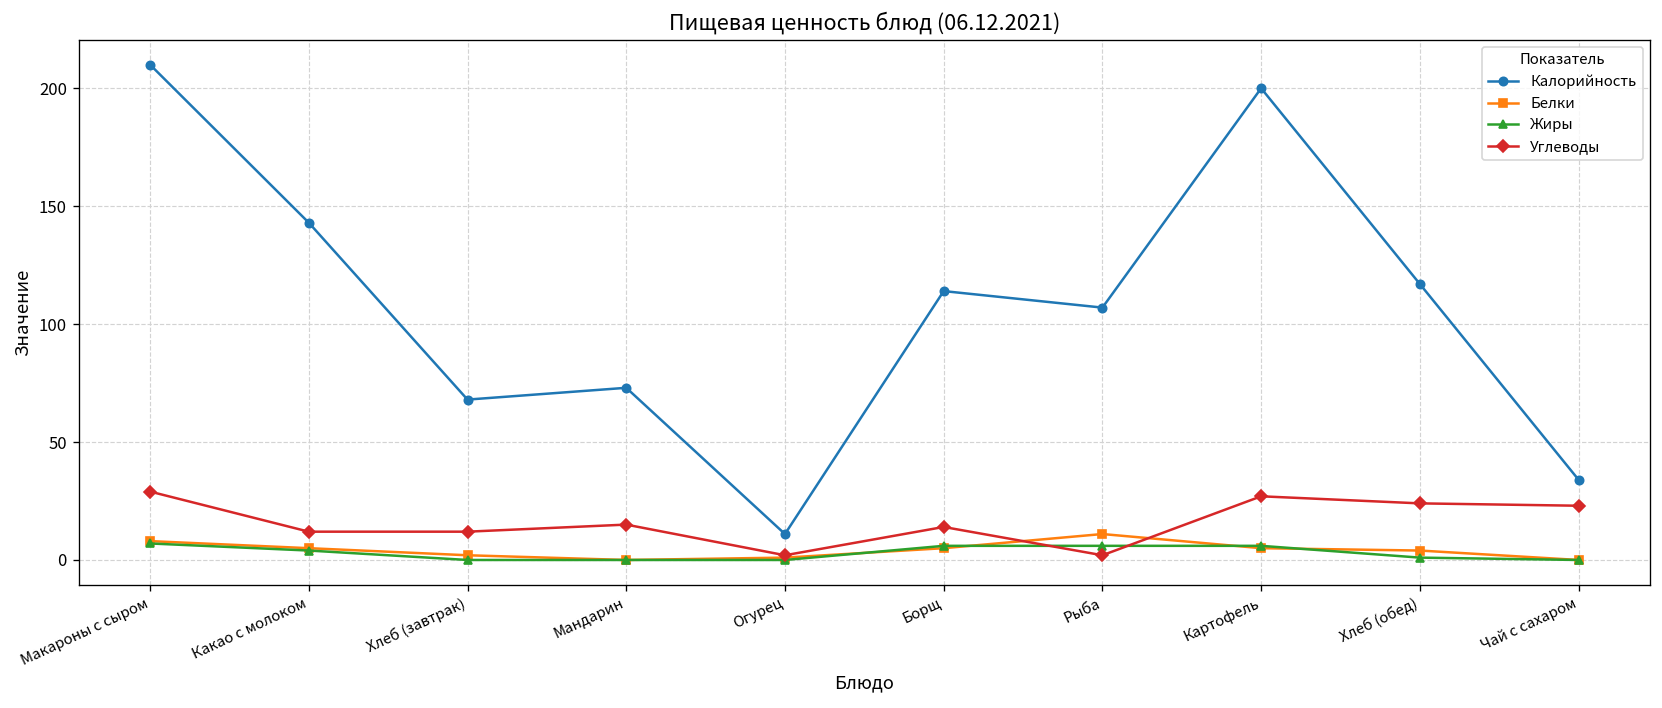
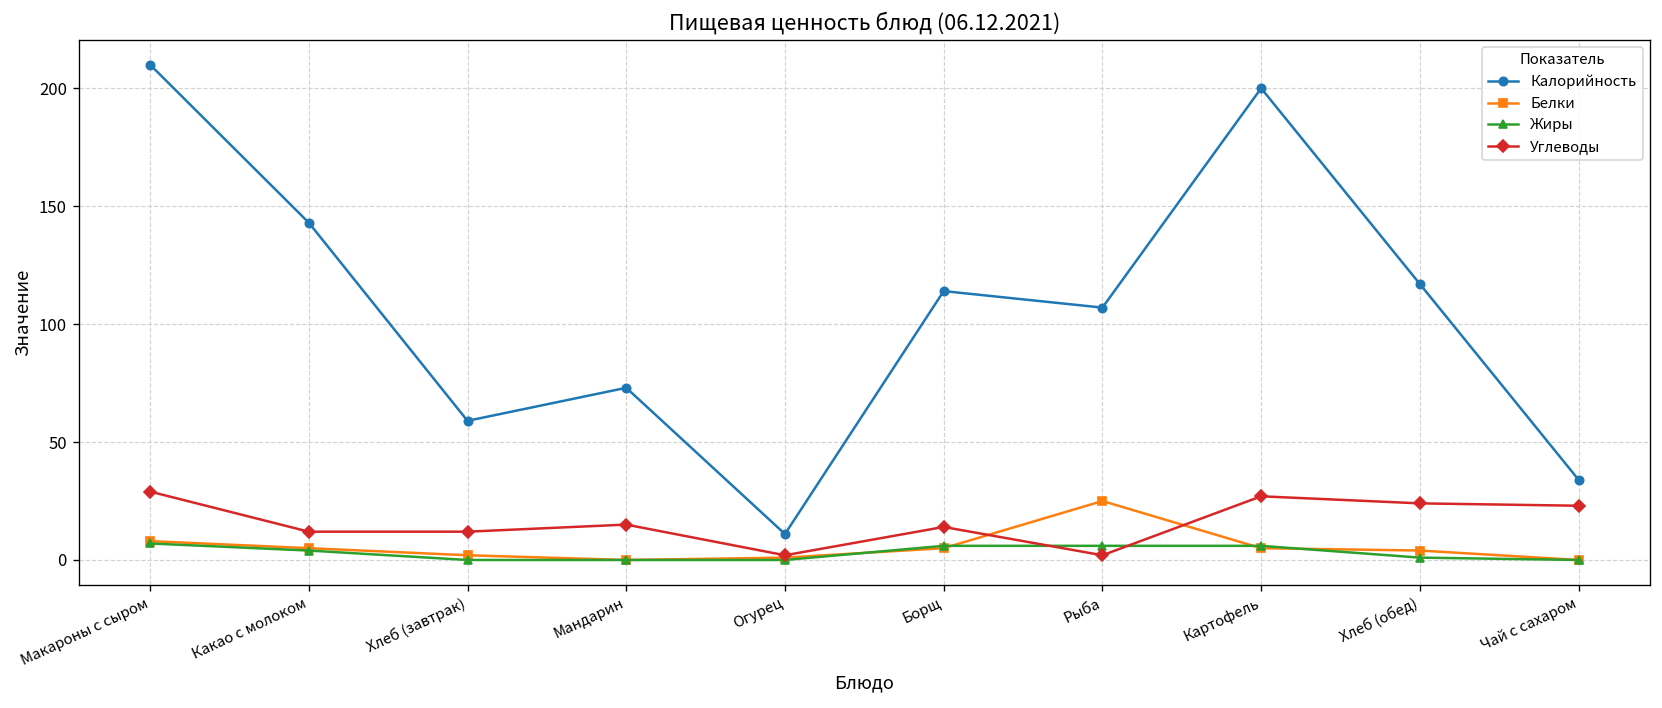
  {
    "Калорийность": {
      "Макароны с сыром": 210,
      "Какао с молоком": 143,
-     "Хлеб (завтрак)": 68,
+     "Хлеб (завтрак)": 59,
      "Мандарин": 73,
      "Огурец": 11,
      "Борщ": 114,
      "Рыба": 107,
      "Картофель": 200,
      "Хлеб (обед)": 117,
      "Чай с сахаром": 34
    },
    "Белки": {
      "Хлеб (завтрак)": 2,
-     "Рыба": 11,
+     "Рыба": 25,
      "Хлеб (обед)": 4
    },
    "Жиры": {
      "Хлеб (завтрак)": 0,
      "Рыба": 6,
      "Хлеб (обед)": 1
    },
    "Углеводы": {
      "Макароны с сыром": 29,
      "Какао с молоком": 12,
      "Хлеб (завтрак)": 12,
      "Мандарин": 15,
      "Борщ": 14,
      "Рыба": 2,
      "Картофель": 27,
      "Хлеб (обед)": 24,
      "Чай с сахаром": 23
    }
  }
